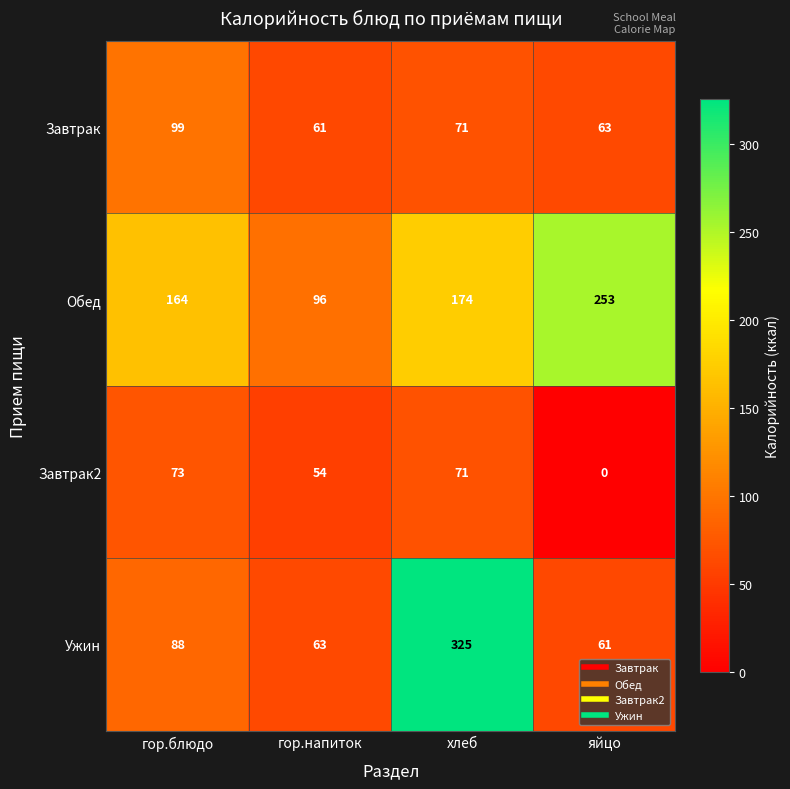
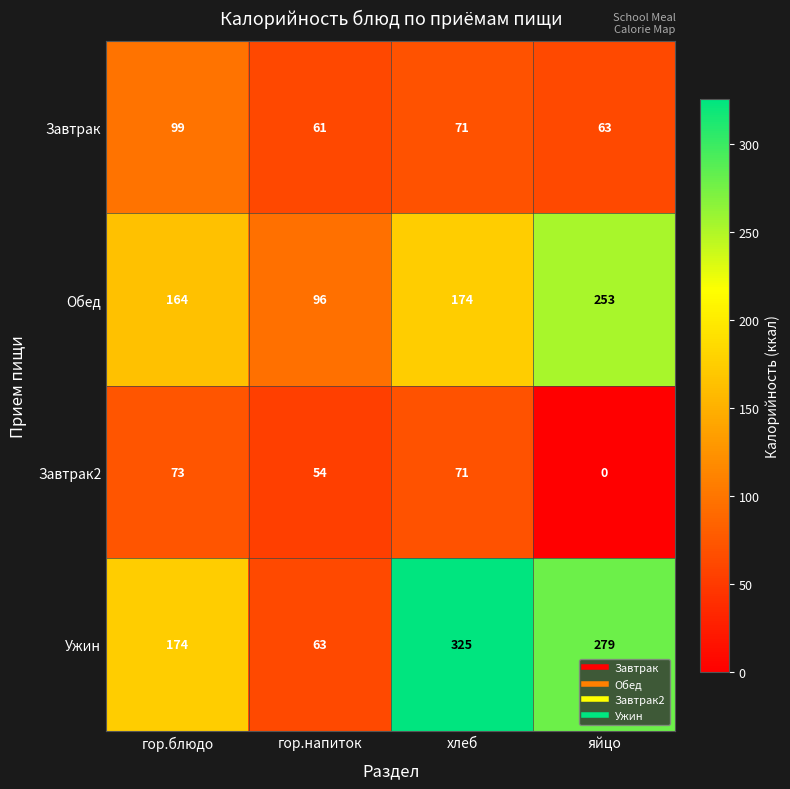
  {
    "Завтрак": {
      "гор.блюдо": 99,
      "гор.напиток": 61,
      "хлеб": 71,
      "яйцо": 63
    },
    "Обед": {
      "гор.блюдо": 164,
      "гор.напиток": 96,
      "хлеб": 174,
      "яйцо": 253
    },
    "Завтрак2": {
      "гор.блюдо": 73,
      "гор.напиток": 54,
      "хлеб": 71,
      "яйцо": 0
    },
    "Ужин": {
-     "гор.блюдо": 88,
+     "гор.блюдо": 174,
      "гор.напиток": 63,
      "хлеб": 325,
-     "яйцо": 61
+     "яйцо": 279
    }
  }
